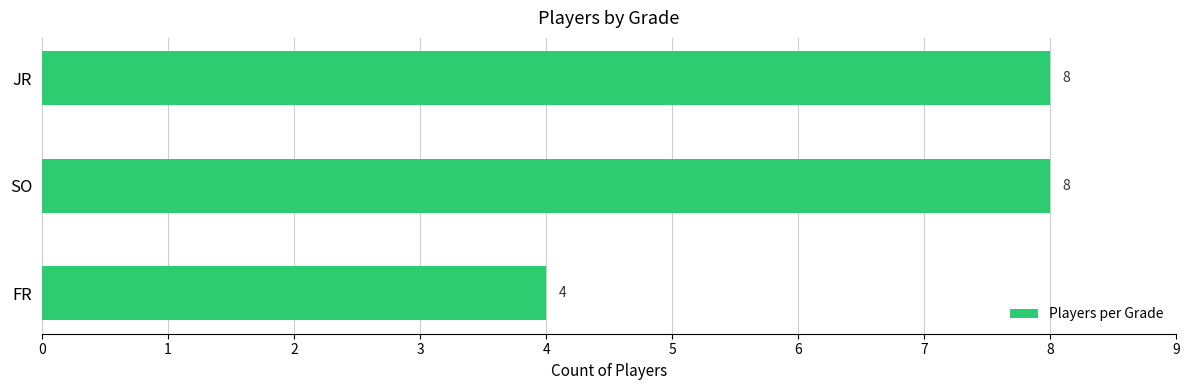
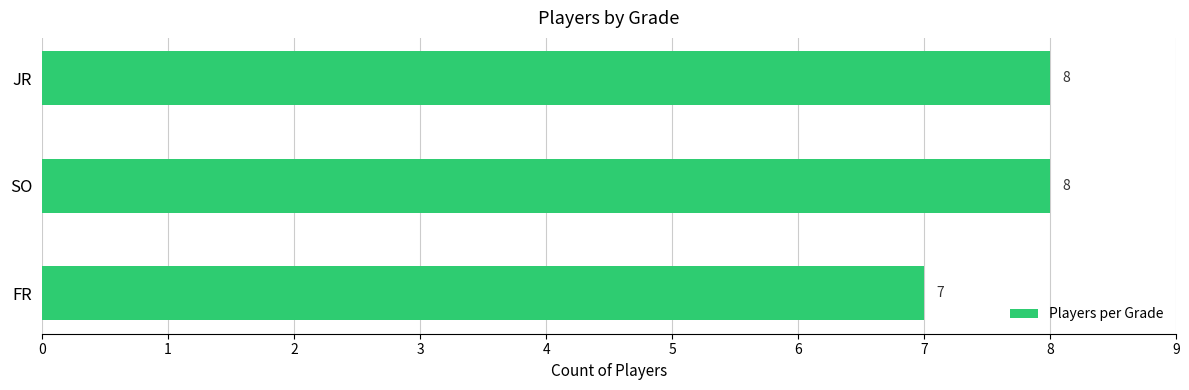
  {
    "JR": 8,
    "SO": 8,
-   "FR": 4
+   "FR": 7
  }
